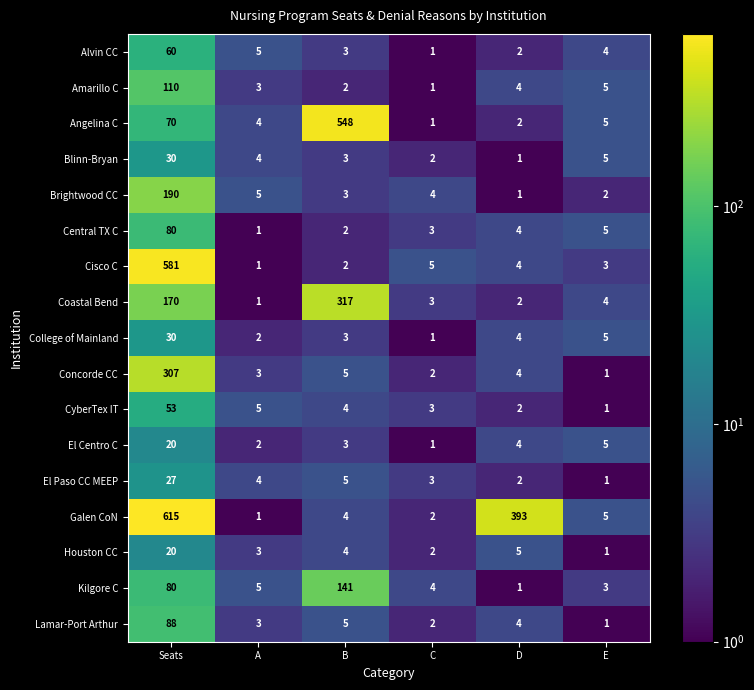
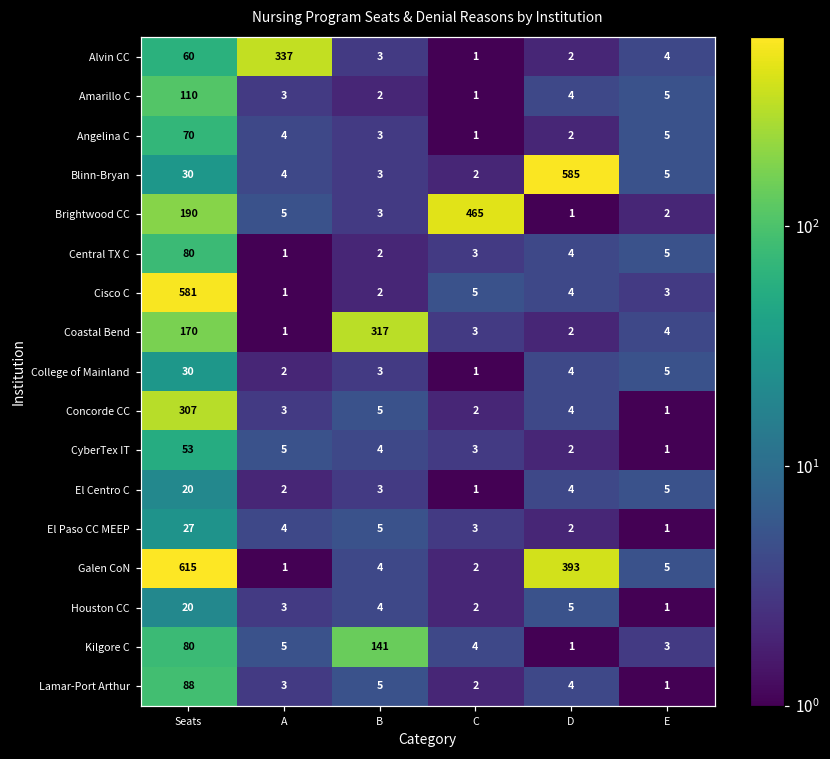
  {
    "Alvin CC": {
      "Seats": 60,
-     "A": 5,
+     "A": 337,
      "B": 3,
      "C": 1,
      "D": 2,
      "E": 4
    },
    "Amarillo C": {
      "Seats": 110,
      "A": 3,
      "B": 2,
      "C": 1,
      "D": 4,
      "E": 5
    },
    "Angelina C": {
      "Seats": 70,
      "A": 4,
-     "B": 548,
+     "B": 3,
      "C": 1,
      "D": 2,
      "E": 5
    },
    "Blinn-Bryan": {
      "Seats": 30,
      "A": 4,
      "B": 3,
      "C": 2,
-     "D": 1,
+     "D": 585,
      "E": 5
    },
    "Brightwood CC": {
      "Seats": 190,
      "A": 5,
      "B": 3,
-     "C": 4,
+     "C": 465,
      "D": 1,
      "E": 2
    },
    "Central TX C": {
      "Seats": 80,
      "A": 1,
      "B": 2,
      "C": 3,
      "D": 4,
      "E": 5
    },
    "Cisco C": {
      "Seats": 581,
      "A": 1,
      "B": 2,
      "C": 5,
      "D": 4,
      "E": 3
    },
    "Coastal Bend": {
      "Seats": 170,
      "A": 1,
      "B": 317,
      "C": 3,
      "D": 2,
      "E": 4
    },
    "College of Mainland": {
      "Seats": 30,
      "A": 2,
      "B": 3,
      "C": 1,
      "D": 4,
      "E": 5
    },
    "Concorde CC": {
      "Seats": 307,
      "A": 3,
      "B": 5,
      "C": 2,
      "D": 4,
      "E": 1
    },
    "CyberTex IT": {
      "Seats": 53,
      "A": 5,
      "B": 4,
      "C": 3,
      "D": 2,
      "E": 1
    },
    "El Centro C": {
      "Seats": 20,
      "A": 2,
      "B": 3,
      "C": 1,
      "D": 4,
      "E": 5
    },
    "El Paso CC MEEP": {
      "Seats": 27,
      "A": 4,
      "B": 5,
      "C": 3,
      "D": 2,
      "E": 1
    },
    "Galen CoN": {
      "Seats": 615,
      "A": 1,
      "B": 4,
      "C": 2,
      "D": 393,
      "E": 5
    },
    "Houston CC": {
      "Seats": 20,
      "A": 3,
      "B": 4,
      "C": 2,
      "D": 5,
      "E": 1
    },
    "Kilgore C": {
      "Seats": 80,
      "A": 5,
      "B": 141,
      "C": 4,
      "D": 1,
      "E": 3
    },
    "Lamar-Port Arthur": {
      "Seats": 88,
      "A": 3,
      "B": 5,
      "C": 2,
      "D": 4,
      "E": 1
    }
  }
